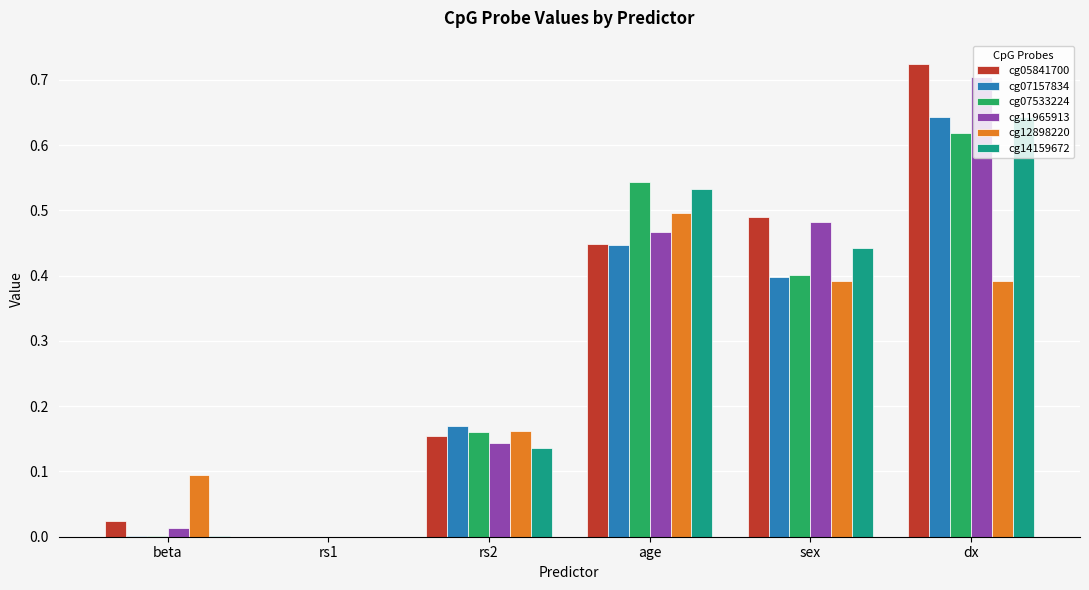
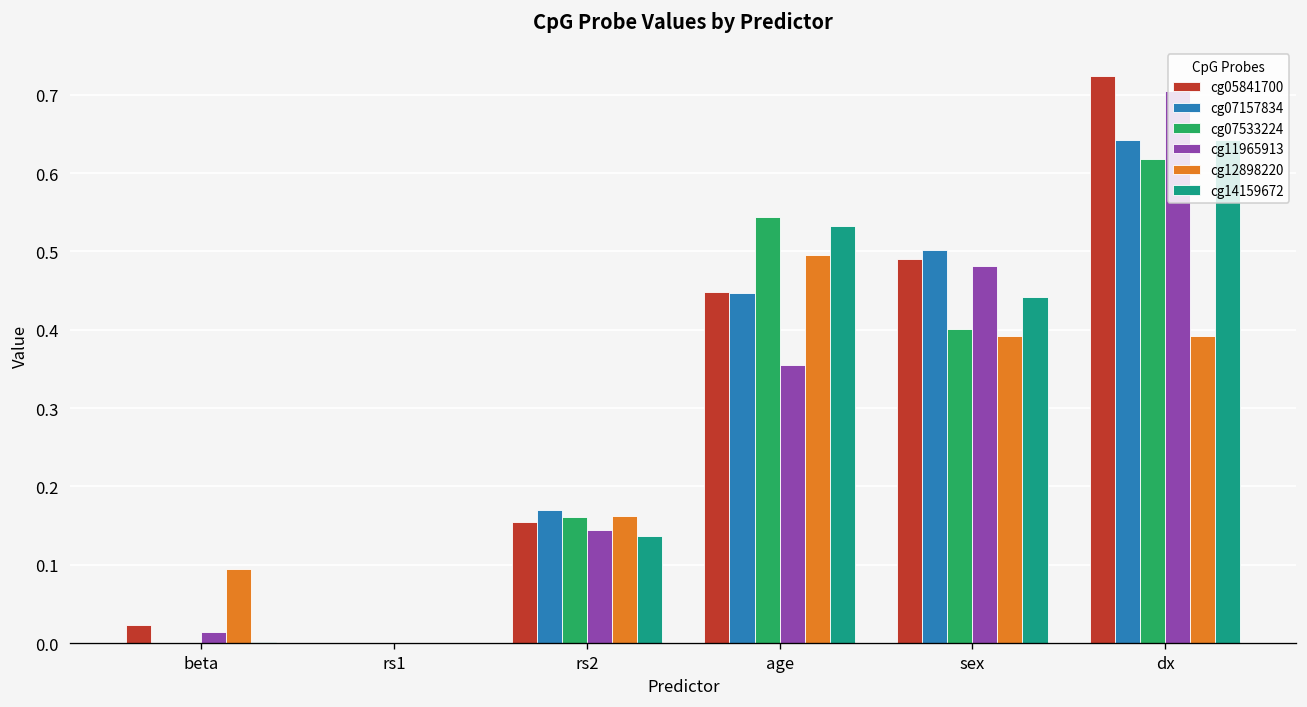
  {
    "cg05841700": {
      "beta": 0.02,
      "rs2": 0.15,
      "age": 0.45,
      "sex": 0.49,
      "dx": 0.72
    },
    "cg07157834": {
      "rs2": 0.17,
      "age": 0.45,
-     "sex": 0.40,
+     "sex": 0.50,
      "dx": 0.64
    },
    "cg11965913": {
      "beta": 0.01,
      "rs2": 0.14,
-     "age": 0.47,
+     "age": 0.36,
      "sex": 0.48
    },
    "cg12898220": {
      "beta": 0.09,
      "rs2": 0.16,
      "age": 0.50,
      "sex": 0.39,
      "dx": 0.39
    }
  }
